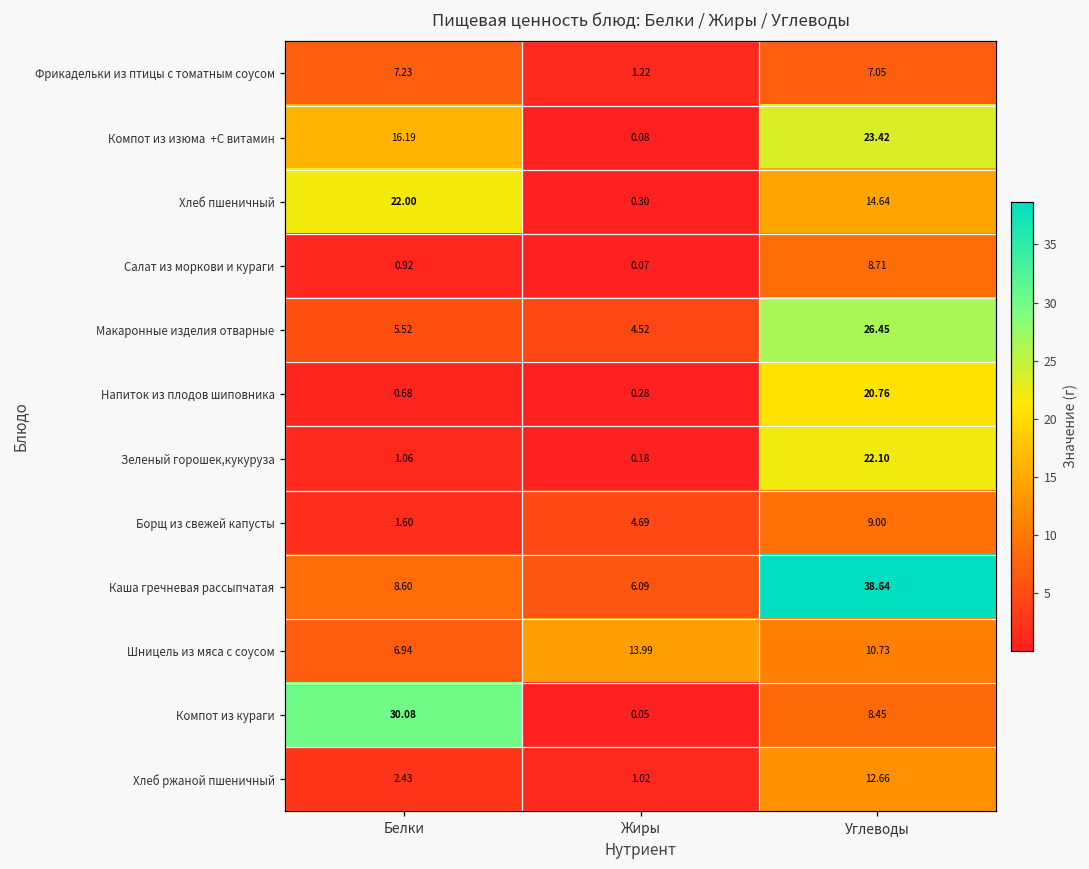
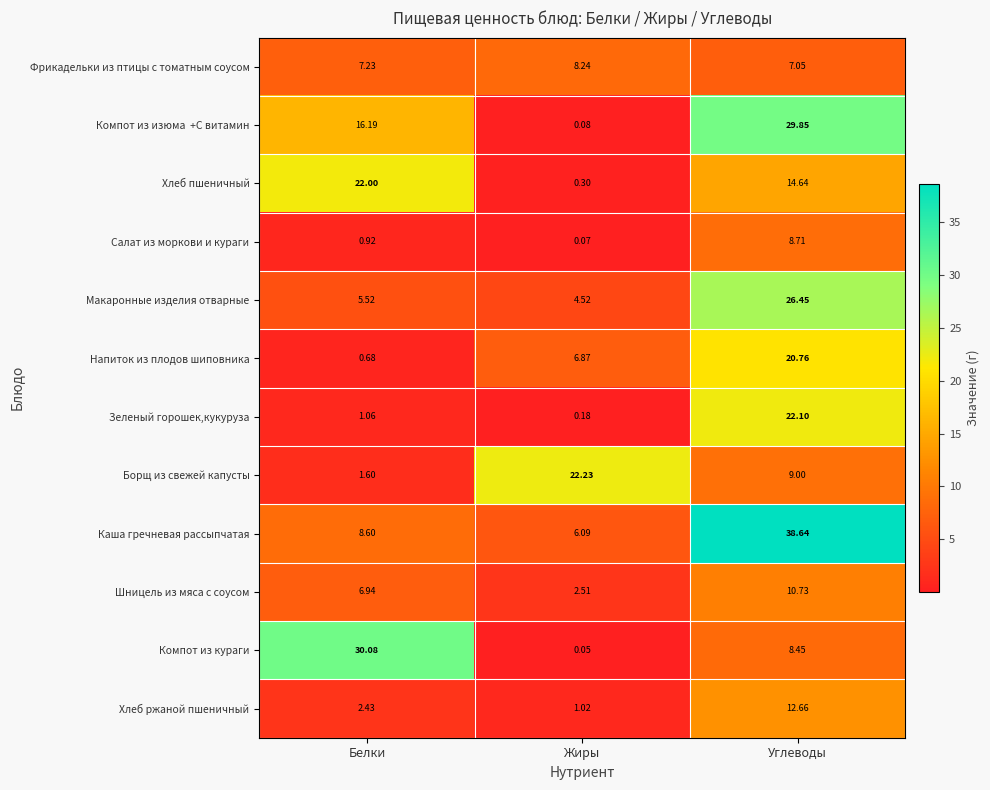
  {
    "Фрикадельки из птицы с томатным соусом": {
      "Белки": 7.23,
-     "Жиры": 1.22,
+     "Жиры": 8.24,
      "Углеводы": 7.05
    },
    "Компот из изюма +С витамин": {
      "Белки": 16.19,
      "Жиры": 0.08,
-     "Углеводы": 23.42
+     "Углеводы": 29.85
    },
    "Хлеб пшеничный": {
      "Белки": 22.00,
      "Жиры": 0.30,
      "Углеводы": 14.64
    },
    "Салат из моркови и кураги": {
      "Белки": 0.92,
      "Жиры": 0.07,
      "Углеводы": 8.71
    },
    "Макаронные изделия отварные": {
      "Белки": 5.52,
      "Жиры": 4.52,
      "Углеводы": 26.45
    },
    "Напиток из плодов шиповника": {
      "Белки": 0.68,
-     "Жиры": 0.28,
+     "Жиры": 6.87,
      "Углеводы": 20.76
    },
    "Зеленый горошек,кукуруза": {
      "Белки": 1.06,
      "Жиры": 0.18,
      "Углеводы": 22.10
    },
    "Борщ из свежей капусты": {
      "Белки": 1.60,
-     "Жиры": 4.69,
+     "Жиры": 22.23,
      "Углеводы": 9.00
    },
    "Каша гречневая рассыпчатая": {
      "Белки": 8.60,
      "Жиры": 6.09,
      "Углеводы": 38.64
    },
    "Шницель из мяса с соусом": {
      "Белки": 6.94,
-     "Жиры": 13.99,
+     "Жиры": 2.51,
      "Углеводы": 10.73
    },
    "Компот из кураги": {
      "Белки": 30.08,
      "Жиры": 0.05,
      "Углеводы": 8.45
    },
    "Хлеб ржаной пшеничный": {
      "Белки": 2.43,
      "Жиры": 1.02,
      "Углеводы": 12.66
    }
  }
